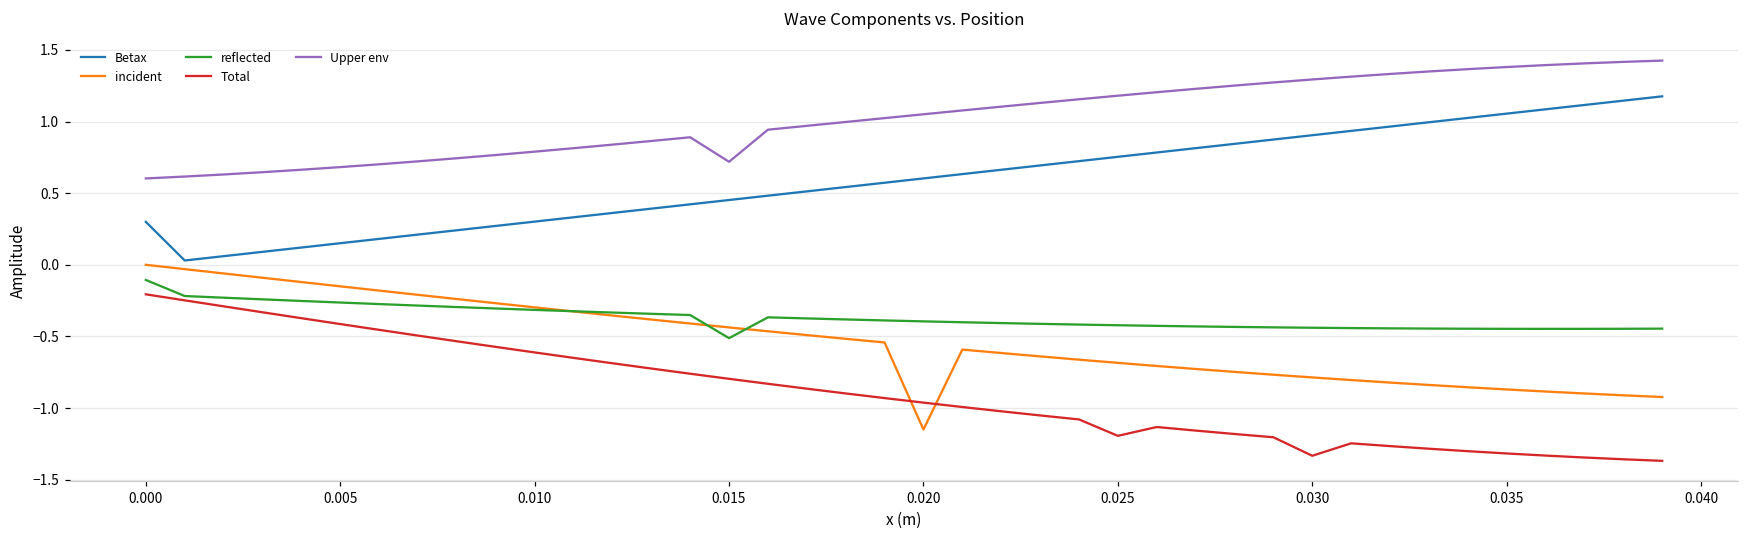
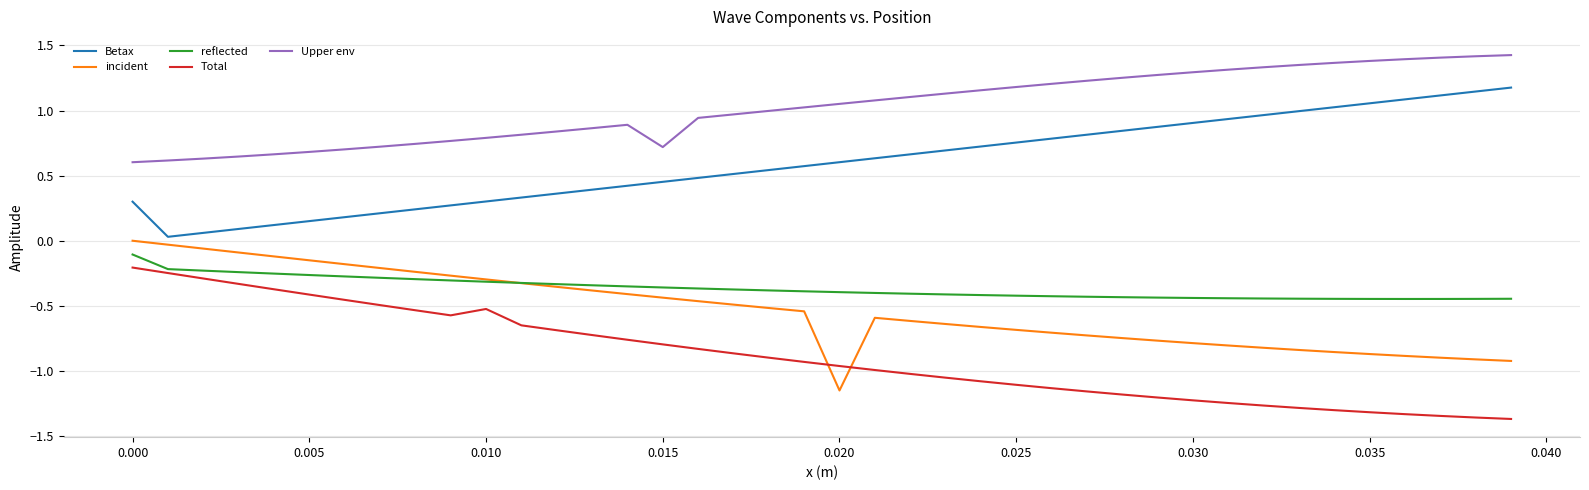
  {
    "Betax": {
      "0.000": 0.30,
      "0.005": 0.15,
      "0.010": 0.30,
      "0.015": 0.45,
      "0.020": 0.60,
      "0.025": 0.75,
      "0.030": 0.90,
      "0.035": 1.06
    },
    "incident": {
      "0.000": 0.00,
      "0.005": -0.15,
      "0.015": -0.44,
      "0.020": -1.15,
      "0.025": -0.68,
      "0.030": -0.79,
      "0.035": -0.87
    },
    "reflected": {
      "0.000": -0.11,
      "0.005": -0.26,
-     "0.015": -0.51,
+     "0.015": -0.36,
      "0.020": -0.39,
      "0.025": -0.42,
      "0.030": -0.44,
      "0.035": -0.45
    },
    "Total": {
      "0.000": -0.21,
      "0.005": -0.41,
-     "0.010": -0.61,
+     "0.010": -0.52,
      "0.015": -0.80,
      "0.020": -0.96,
-     "0.025": -1.19,
-     "0.030": -1.33,
+     "0.025": -1.11,
+     "0.030": -1.23,
      "0.035": -1.32
    },
    "Upper env": {
      "0.000": 0.60,
      "0.005": 0.68,
      "0.010": 0.79,
      "0.015": 0.72,
      "0.020": 1.05,
      "0.025": 1.18,
      "0.030": 1.29,
      "0.035": 1.38
    }
  }
